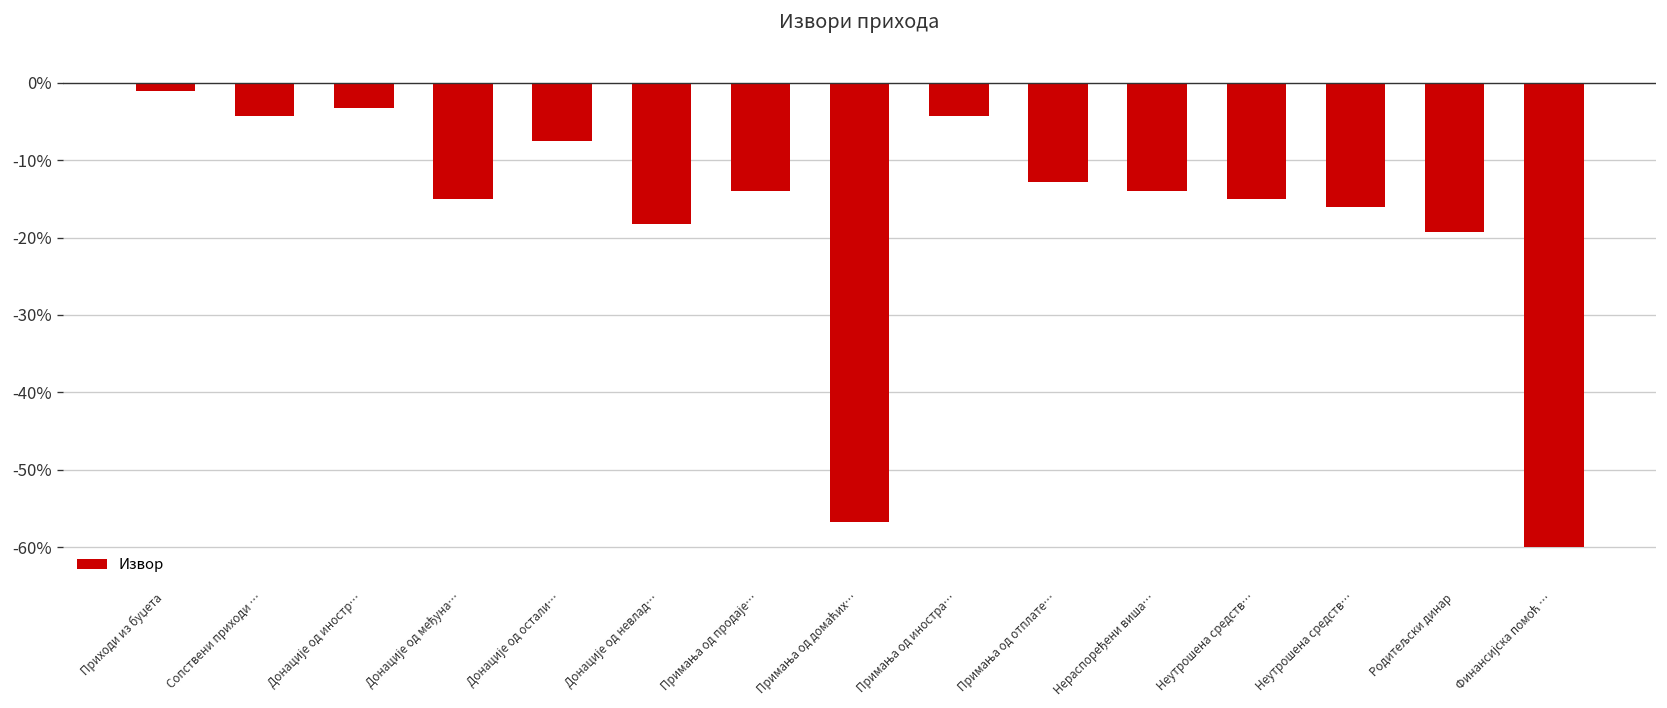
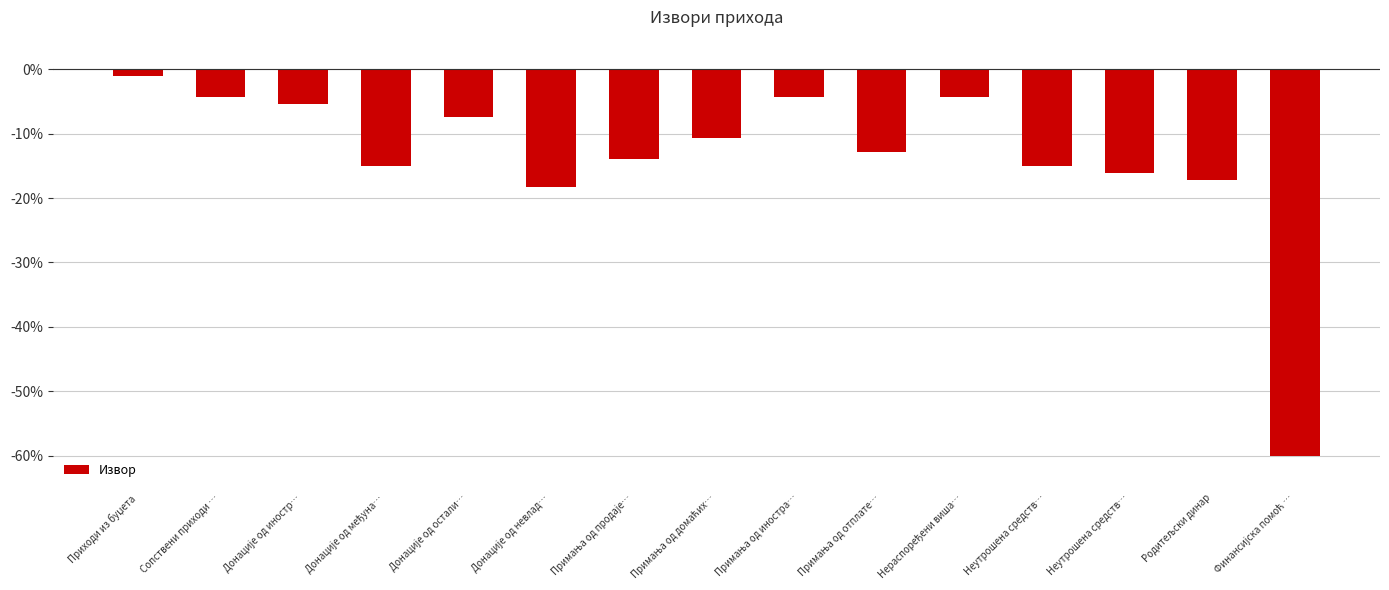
  {
    "Приходи из буџета": "-1%",
    "Сопствени приходи …": "-4%",
-   "Донације од иностр…": "-3%",
+   "Донације од иностр…": "-5%",
    "Донације од међуна…": "-15%",
    "Донације од остали…": "-8%",
    "Донације од невлад…": "-18%",
    "Примања од продаје…": "-14%",
-   "Примања од домаћих…": "-57%",
+   "Примања од домаћих…": "-11%",
    "Примања од иностра…": "-4%",
    "Примања од отплате…": "-13%",
-   "Нераспоређени виша…": "-14%",
-   "Родитељски динар": "-19%",
+   "Нераспоређени виша…": "-4%",
+   "Родитељски динар": "-17%",
    "Финансијска помоћ …": "-60%"
  }
